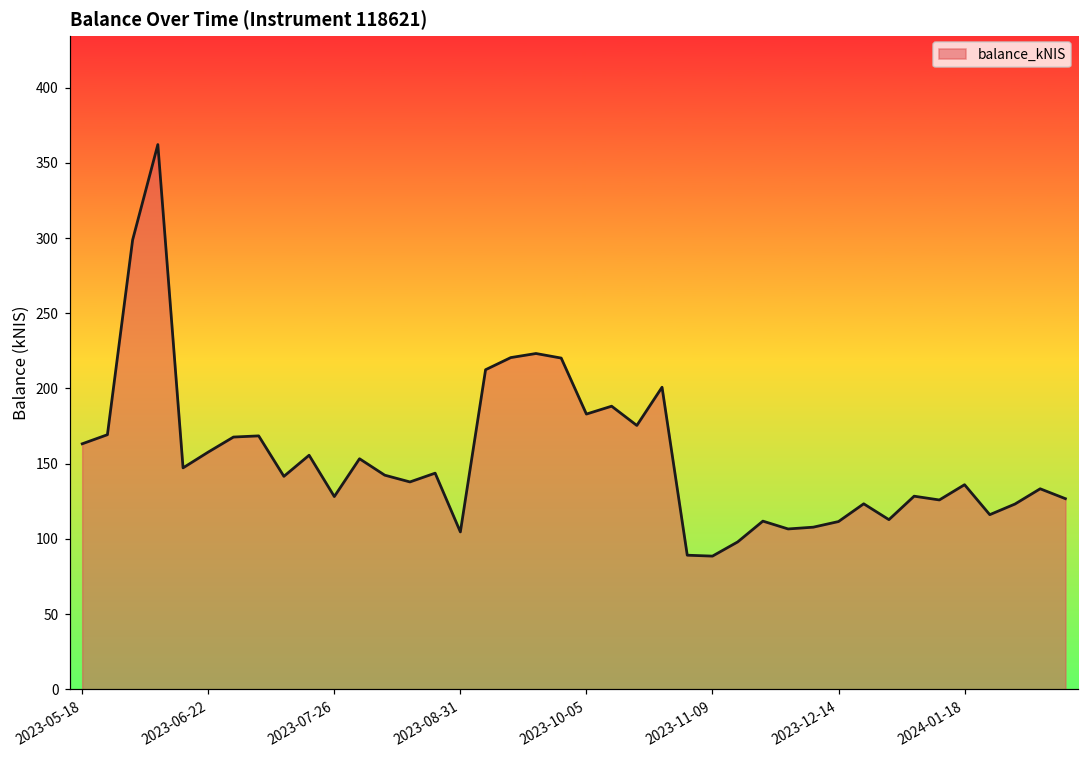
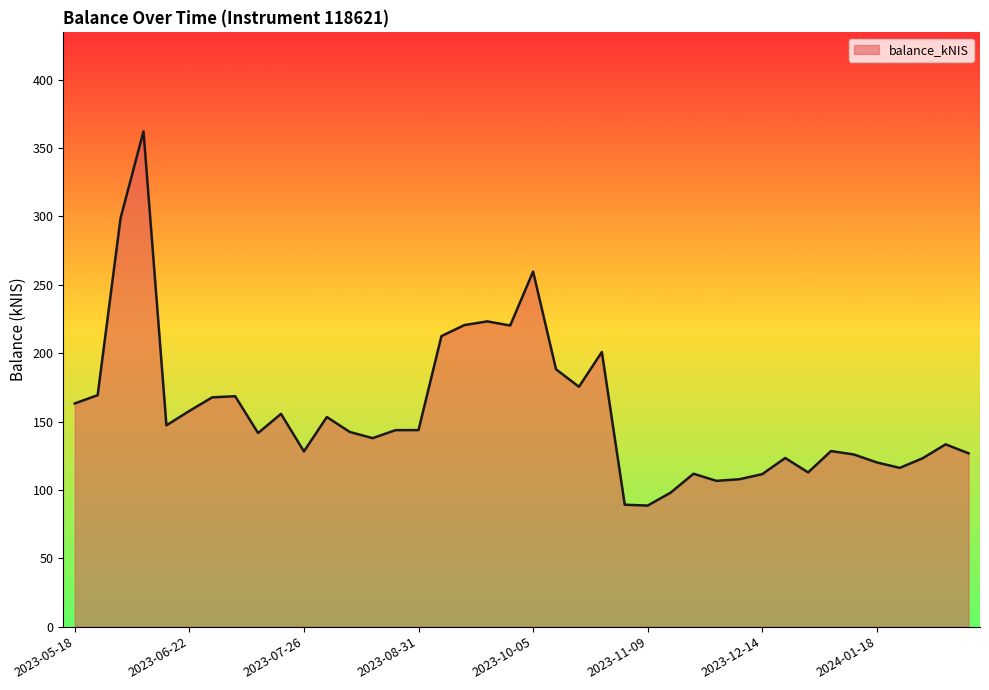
  {
    "2023-05-18": 163,
    "2023-06-22": 158,
    "2023-07-26": 128,
-   "2023-08-31": 105,
-   "2023-10-05": 183,
+   "2023-08-31": 144,
+   "2023-10-05": 260,
    "2023-11-09": 89,
    "2023-12-14": 112,
-   "2024-01-18": 136
+   "2024-01-18": 120
  }
